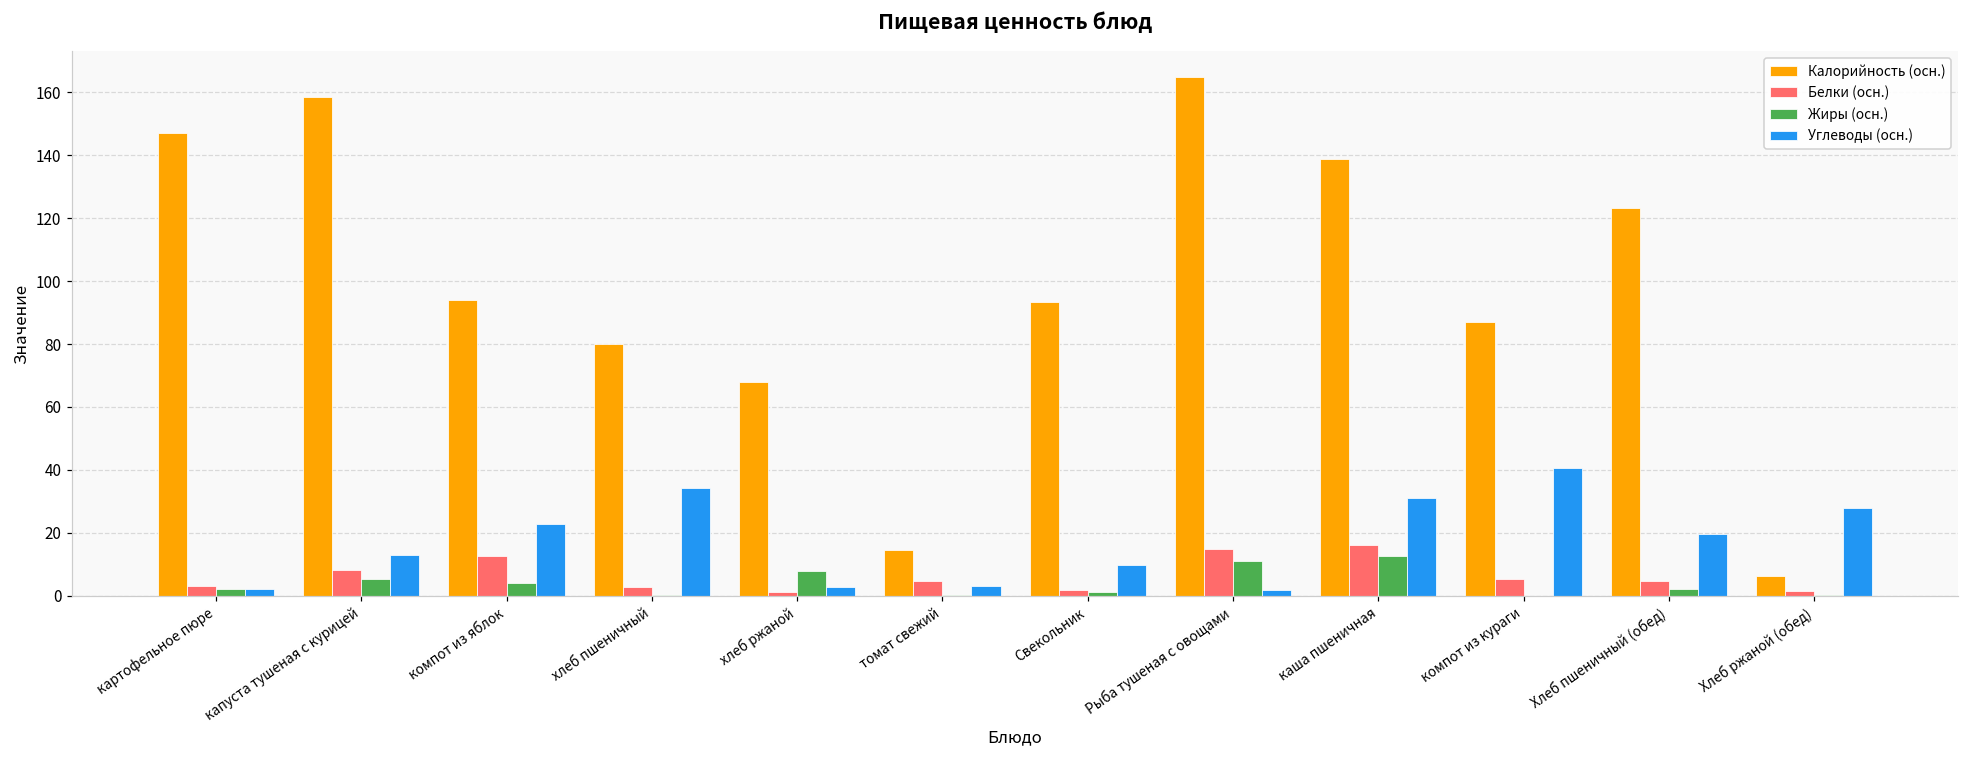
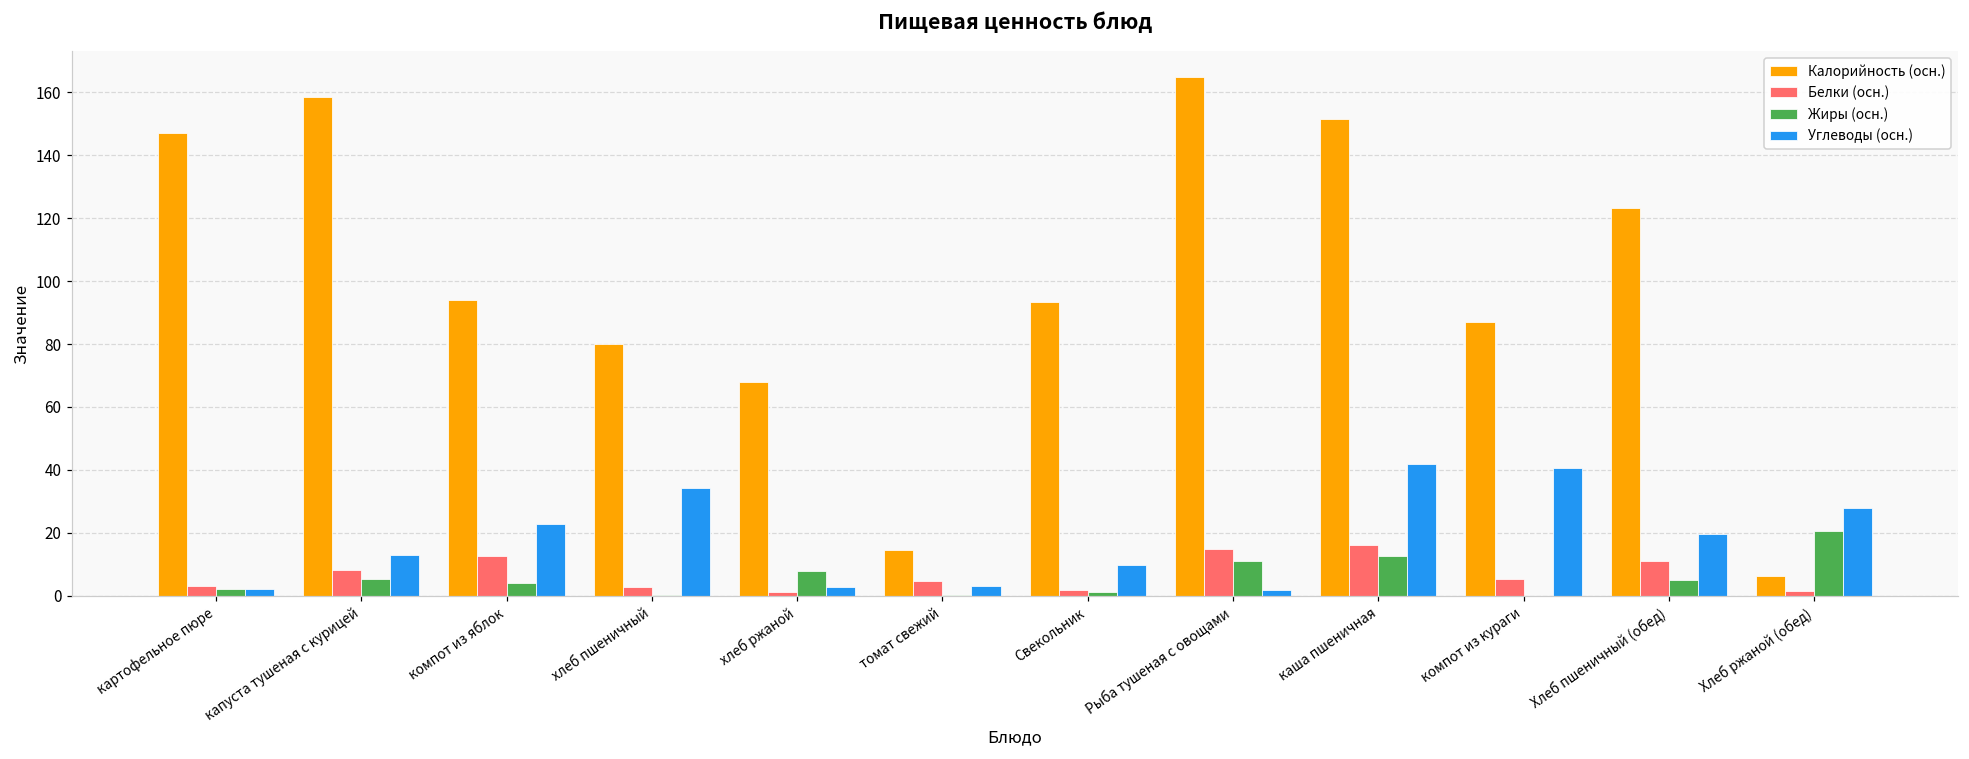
  {
    "Калорийность (осн.)": {
      "картофельное пюре": 147,
      "капуста тушеная с курицей": 159,
      "компот из яблок": 94,
      "хлеб пшеничный": 80,
      "хлеб ржаной": 68,
      "томат свежий": 14,
      "Свекольник": 93,
      "Рыба тушеная с овощами": 165,
-     "каша пшеничная": 139,
+     "каша пшеничная": 152,
      "компот из кураги": 87,
      "Хлеб пшеничный (обед)": 123,
      "Хлеб ржаной (обед)": 6
    },
    "Белки (осн.)": {
      "картофельное пюре": 3,
      "капуста тушеная с курицей": 8,
      "компот из яблок": 13,
      "хлеб пшеничный": 3,
      "хлеб ржаной": 1,
      "томат свежий": 5,
      "Свекольник": 2,
      "Рыба тушеная с овощами": 15,
      "каша пшеничная": 16,
      "компот из кураги": 5,
-     "Хлеб пшеничный (обед)": 5,
+     "Хлеб пшеничный (обед)": 11,
      "Хлеб ржаной (обед)": 2
    },
    "Жиры (осн.)": {
      "картофельное пюре": 2,
      "капуста тушеная с курицей": 5,
      "компот из яблок": 4,
      "хлеб ржаной": 8,
      "Свекольник": 1,
      "Рыба тушеная с овощами": 11,
      "каша пшеничная": 13,
      "компот из кураги": 0,
-     "Хлеб пшеничный (обед)": 2,
-     "Хлеб ржаной (обед)": 0
+     "Хлеб пшеничный (обед)": 5,
+     "Хлеб ржаной (обед)": 21
    },
    "Углеводы (осн.)": {
      "картофельное пюре": 2,
      "капуста тушеная с курицей": 13,
      "компот из яблок": 23,
      "хлеб пшеничный": 34,
      "хлеб ржаной": 3,
      "томат свежий": 3,
      "Свекольник": 10,
      "Рыба тушеная с овощами": 2,
-     "каша пшеничная": 31,
+     "каша пшеничная": 42,
      "компот из кураги": 40,
      "Хлеб пшеничный (обед)": 20,
      "Хлеб ржаной (обед)": 28
    }
  }
